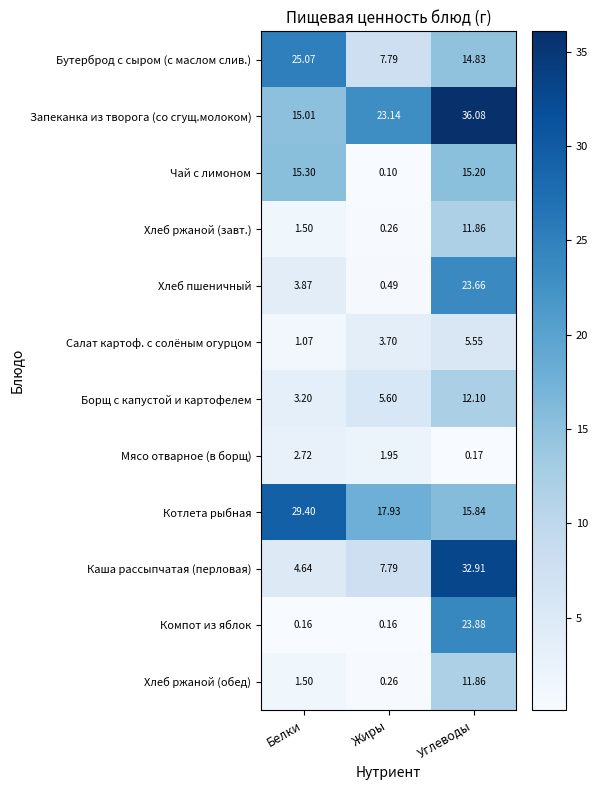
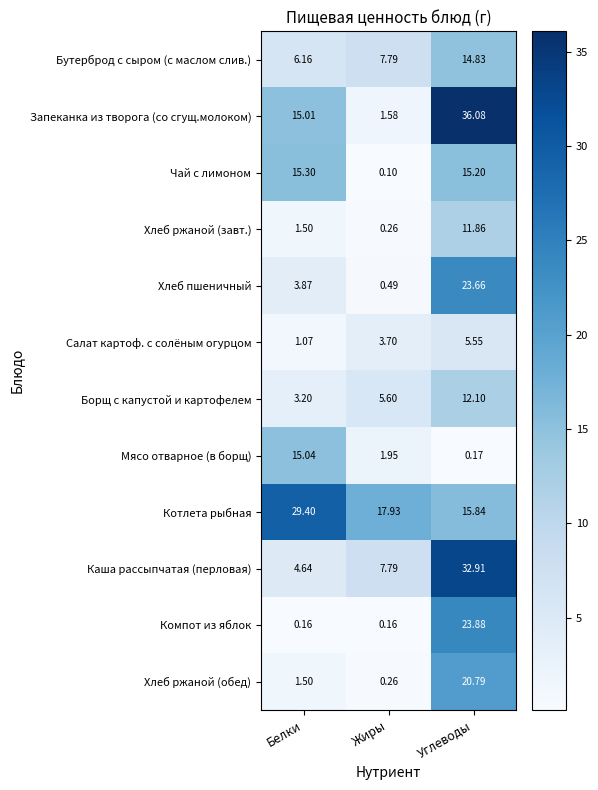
  {
    "Бутерброд с сыром (с маслом слив.)": {
-     "Белки": 25.07,
+     "Белки": 6.16,
      "Жиры": 7.79,
      "Углеводы": 14.83
    },
    "Запеканка из творога (со сгущ.молоком)": {
      "Белки": 15.01,
-     "Жиры": 23.14,
+     "Жиры": 1.58,
      "Углеводы": 36.08
    },
    "Чай с лимоном": {
      "Белки": 15.30,
      "Жиры": 0.10,
      "Углеводы": 15.20
    },
    "Хлеб ржаной (завт.)": {
      "Белки": 1.50,
      "Жиры": 0.26,
      "Углеводы": 11.86
    },
    "Хлеб пшеничный": {
      "Белки": 3.87,
      "Жиры": 0.49,
      "Углеводы": 23.66
    },
    "Салат картоф. с солёным огурцом": {
      "Белки": 1.07,
      "Жиры": 3.70,
      "Углеводы": 5.55
    },
    "Борщ с капустой и картофелем": {
      "Белки": 3.20,
      "Жиры": 5.60,
      "Углеводы": 12.10
    },
    "Мясо отварное (в борщ)": {
-     "Белки": 2.72,
+     "Белки": 15.04,
      "Жиры": 1.95,
      "Углеводы": 0.17
    },
    "Котлета рыбная": {
      "Белки": 29.40,
      "Жиры": 17.93,
      "Углеводы": 15.84
    },
    "Каша рассыпчатая (перловая)": {
      "Белки": 4.64,
      "Жиры": 7.79,
      "Углеводы": 32.91
    },
    "Компот из яблок": {
      "Белки": 0.16,
      "Жиры": 0.16,
      "Углеводы": 23.88
    },
    "Хлеб ржаной (обед)": {
      "Белки": 1.50,
      "Жиры": 0.26,
-     "Углеводы": 11.86
+     "Углеводы": 20.79
    }
  }
